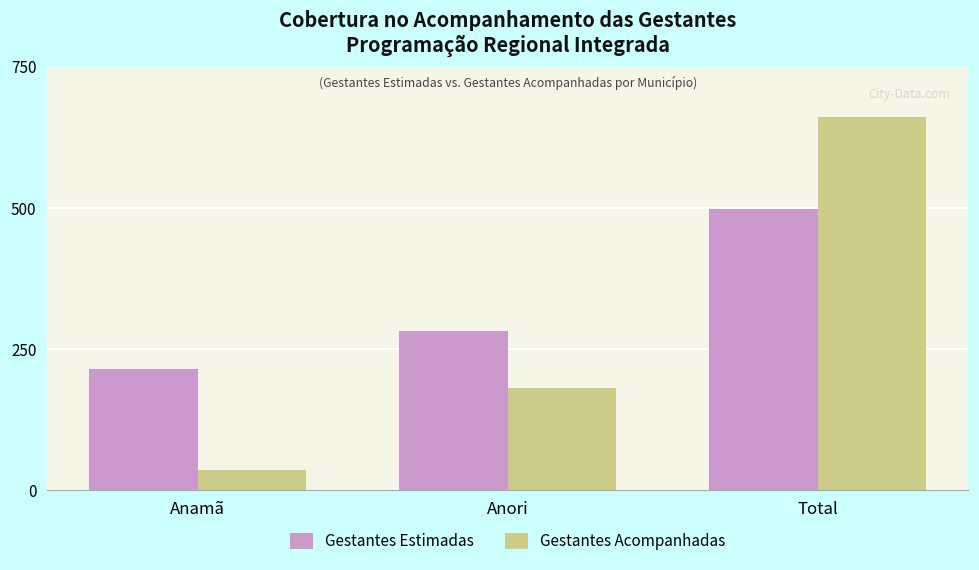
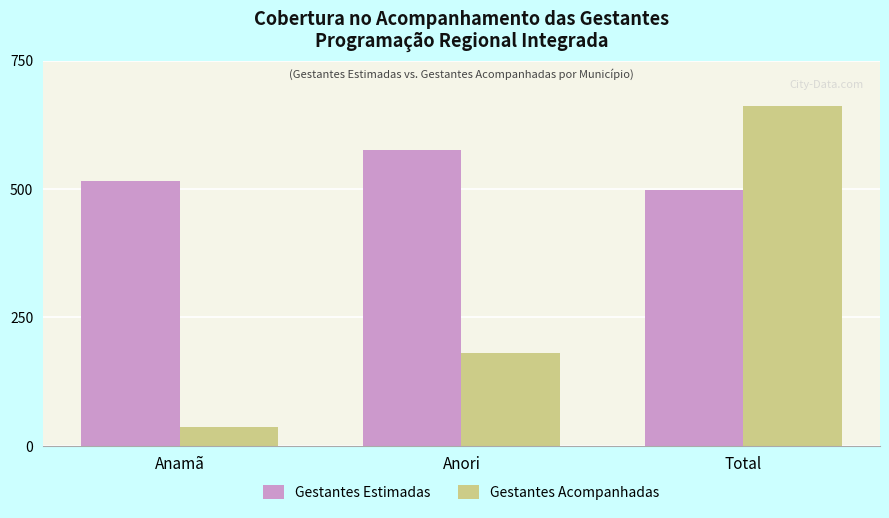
  {
    "Gestantes Estimadas": {
-     "Anamã": 220,
-     "Anori": 280,
+     "Anamã": 520,
+     "Anori": 580,
      "Total": 500
    },
    "Gestantes Acompanhadas": {
      "Anamã": 40,
      "Anori": 180,
      "Total": 660
    }
  }
